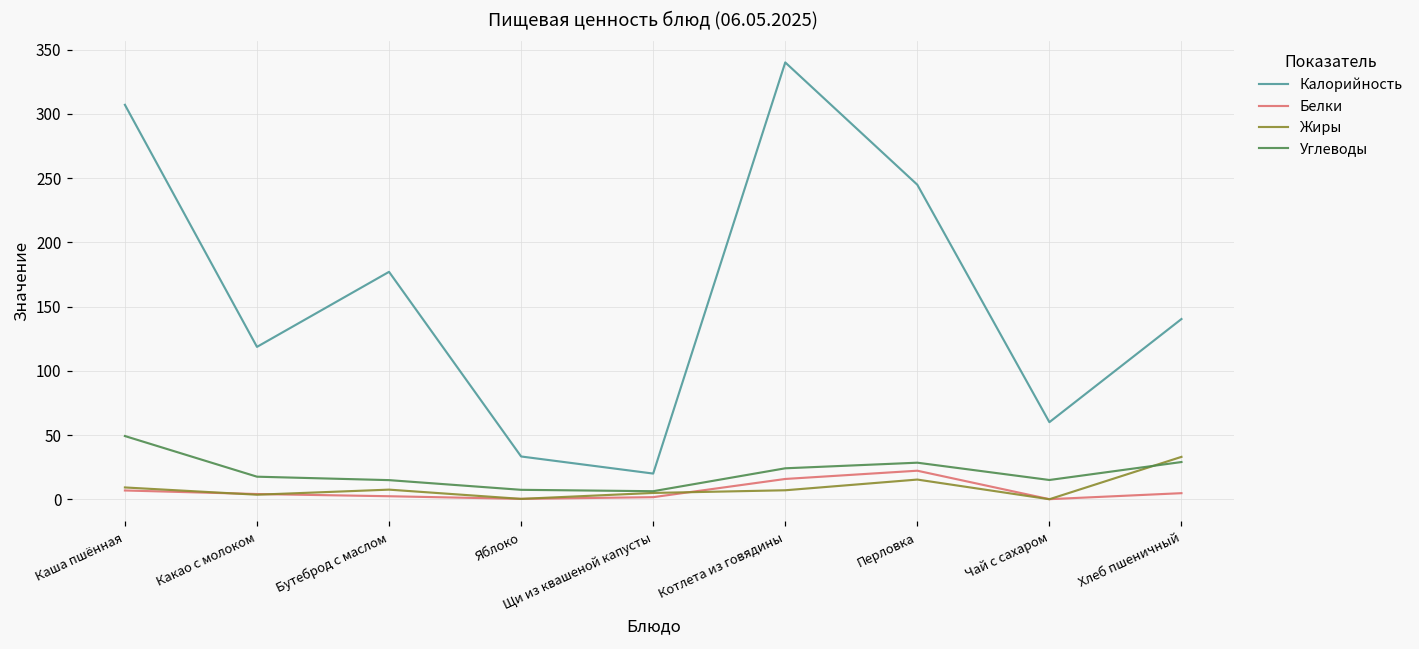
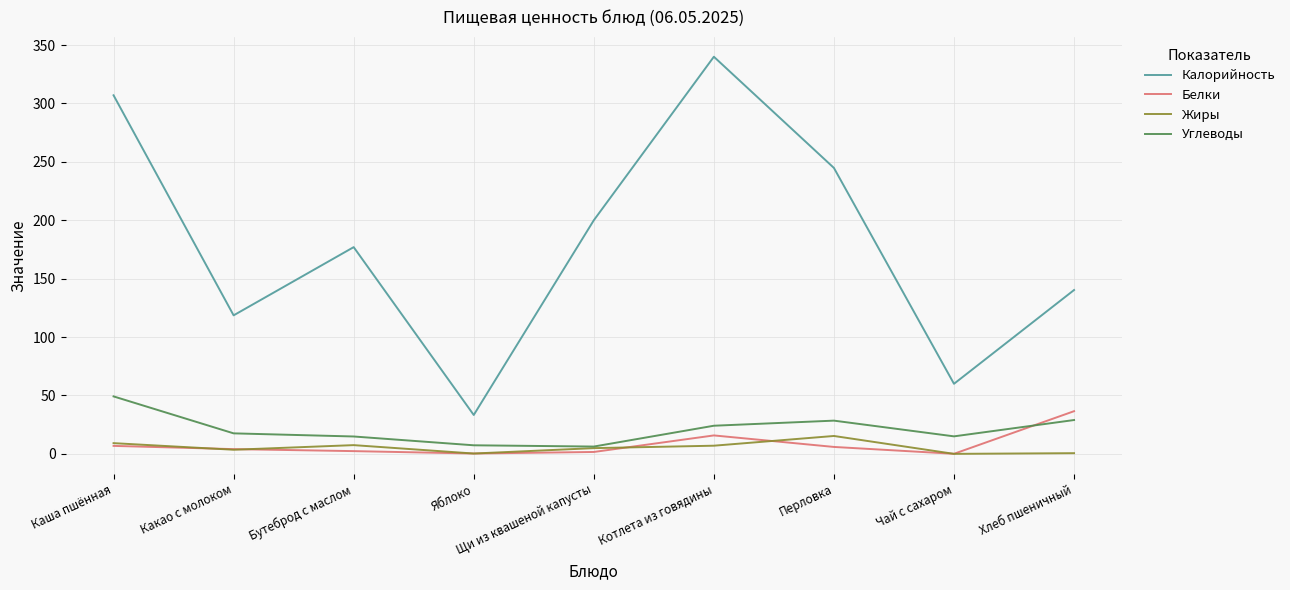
  {
    "Калорийность": {
      "Каша пшённая": 307,
      "Какао с молоком": 119,
      "Бутеброд с маслом": 177,
      "Яблоко": 33,
-     "Щи из квашеной капусты": 20,
+     "Щи из квашеной капусты": 200,
      "Котлета из говядины": 340,
      "Перловка": 245,
      "Чай с сахаром": 60,
      "Хлеб пшеничный": 140
    },
    "Белки": {
      "Каша пшённая": 7,
      "Бутеброд с маслом": 2,
      "Щи из квашеной капусты": 2,
      "Котлета из говядины": 16,
-     "Перловка": 22,
-     "Хлеб пшеничный": 5
+     "Перловка": 6,
+     "Хлеб пшеничный": 37
    },
    "Жиры": {
      "Каша пшённая": 9,
      "Бутеброд с маслом": 7,
      "Котлета из говядины": 7,
      "Перловка": 15,
-     "Хлеб пшеничный": 33
+     "Хлеб пшеничный": 1
    },
    "Углеводы": {
      "Каша пшённая": 49,
      "Какао с молоком": 18,
      "Бутеброд с маслом": 15,
      "Яблоко": 7,
      "Котлета из говядины": 24,
      "Перловка": 28,
      "Чай с сахаром": 15,
      "Хлеб пшеничный": 29
    }
  }
